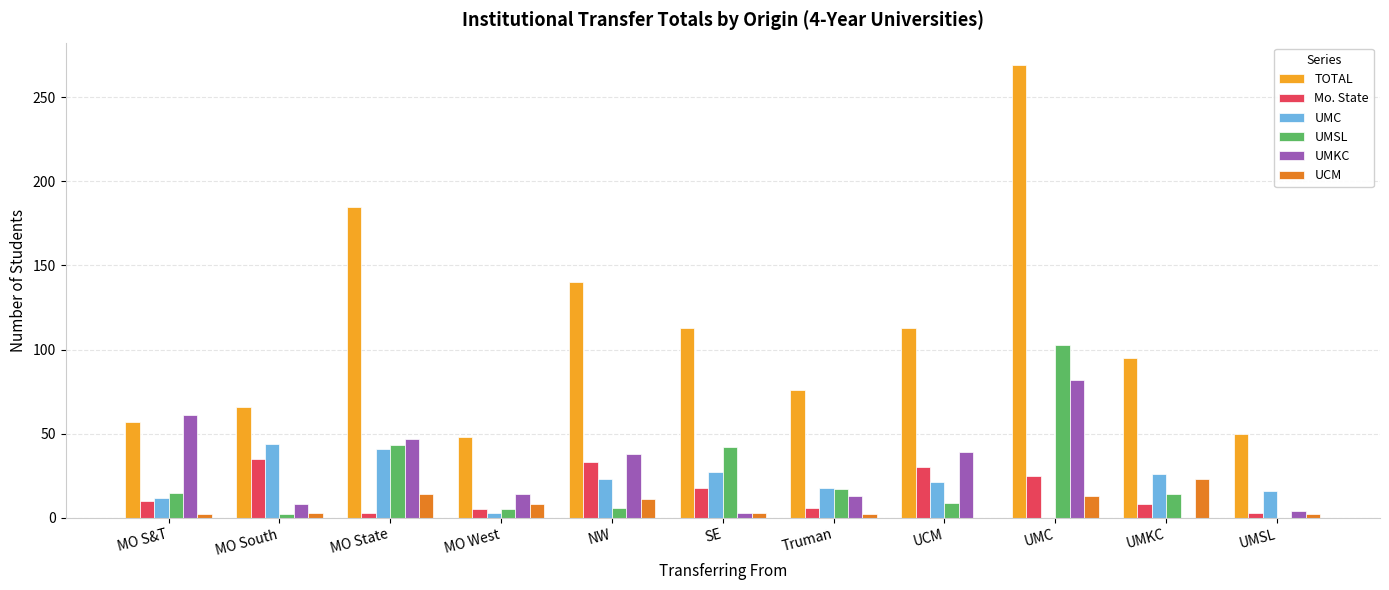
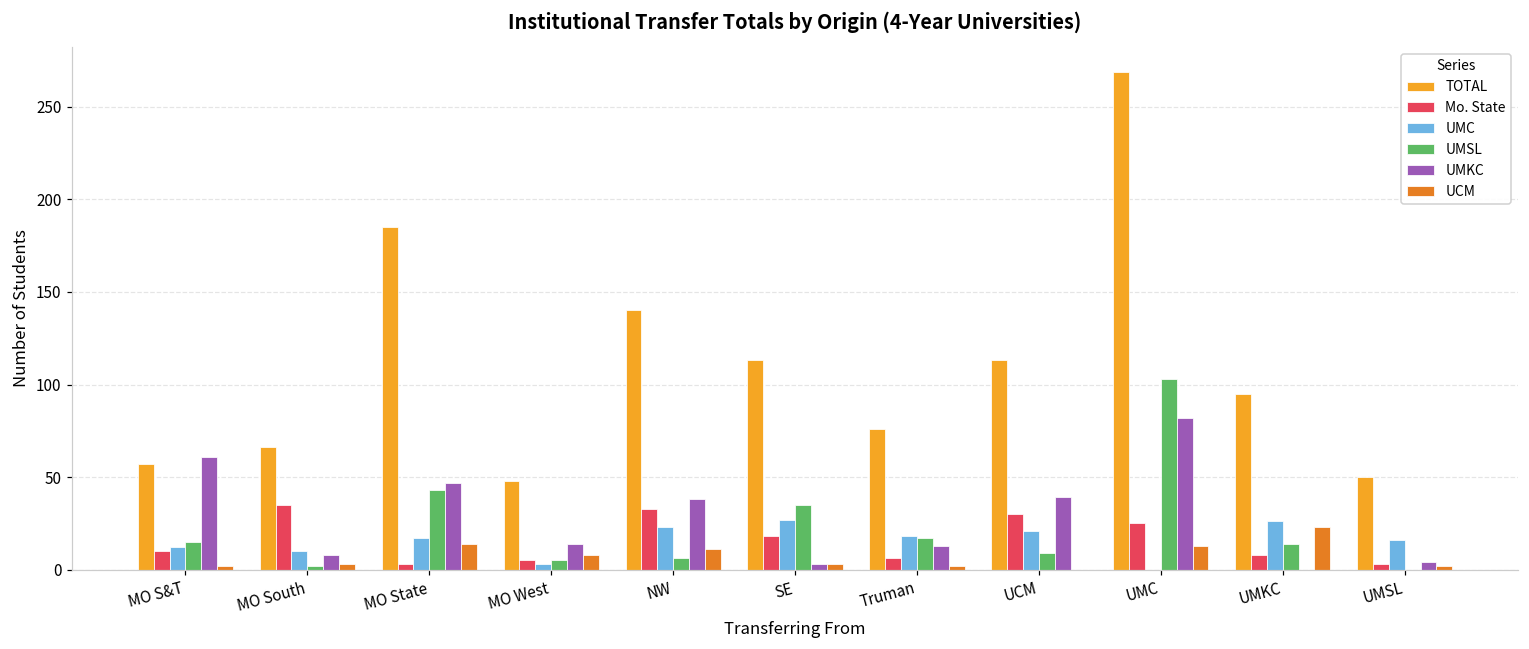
  {
    "Mo. State": {
      "MO S&T": 10,
      "MO South": 35,
      "MO State": 3,
      "MO West": 5,
      "NW": 33,
      "SE": 18,
      "Truman": 6,
      "UCM": 30,
      "UMC": 25,
      "UMKC": 8,
      "UMSL": 3
    },
    "UMC": {
      "MO S&T": 12,
-     "MO South": 44,
-     "MO State": 41,
+     "MO South": 10,
+     "MO State": 17,
      "MO West": 3,
      "NW": 23,
      "SE": 27,
      "Truman": 18,
      "UCM": 21,
      "UMC": 0,
      "UMKC": 26,
      "UMSL": 16
    },
    "UMSL": {
      "MO S&T": 15,
      "MO South": 2,
      "MO State": 43,
      "MO West": 5,
      "NW": 6,
-     "SE": 42,
+     "SE": 35,
      "Truman": 17,
      "UCM": 9,
      "UMC": 103,
      "UMKC": 14,
      "UMSL": 0
    },
    "UMKC": {
      "MO S&T": 61,
      "MO South": 8,
      "MO State": 47,
      "MO West": 14,
      "NW": 38,
      "SE": 3,
      "Truman": 13,
      "UCM": 39,
      "UMC": 82,
      "UMKC": 0,
      "UMSL": 4
    }
  }
